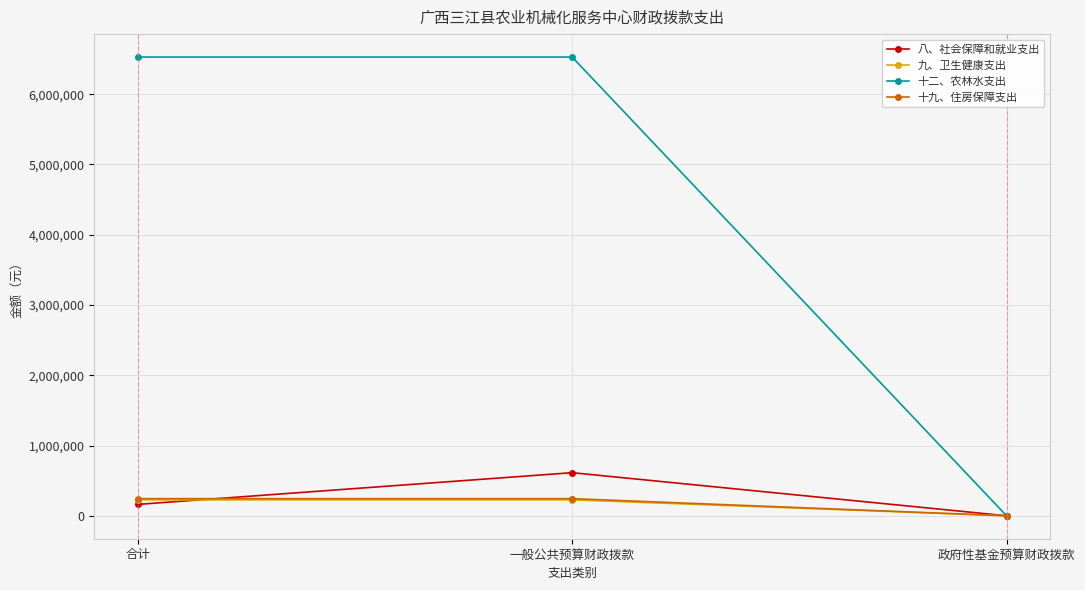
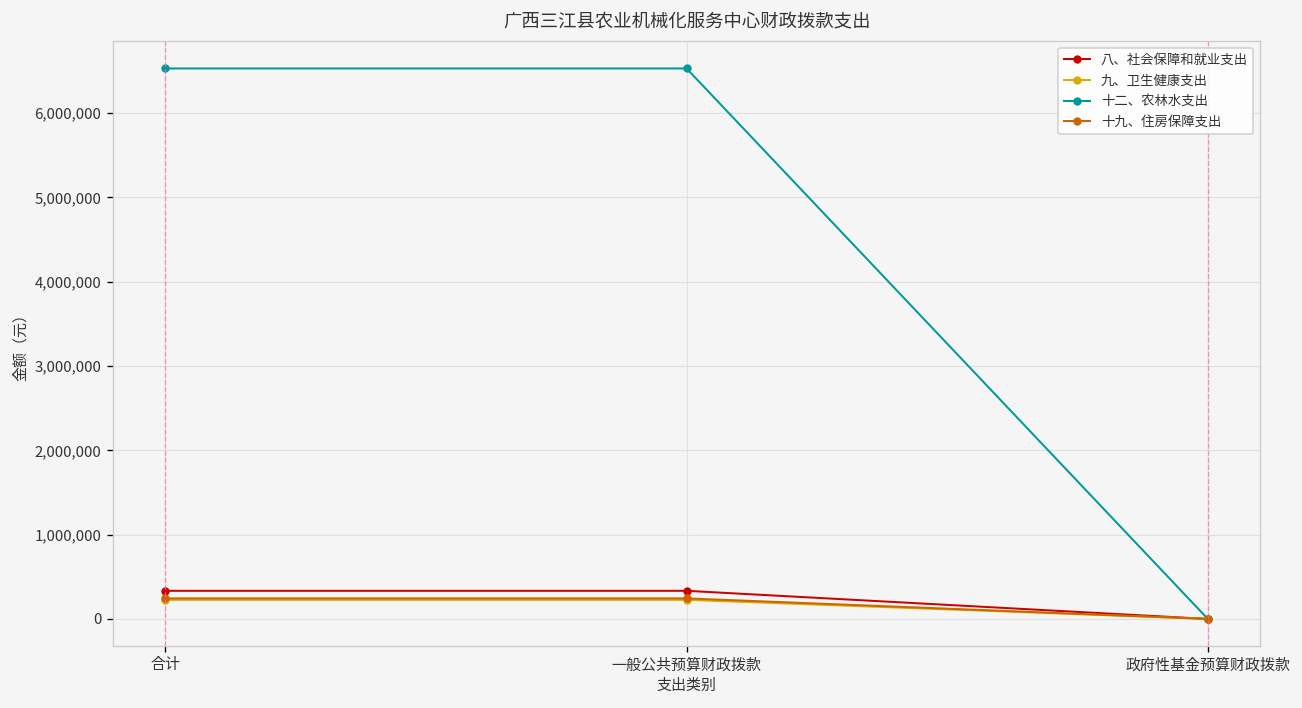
  {
    "八、社会保障和就业支出": {
-     "合计": "200,000",
-     "一般公共预算财政拨款": "600,000"
+     "合计": "300,000",
+     "一般公共预算财政拨款": "300,000"
    },
    "十二、农林水支出": {
      "合计": "6,500,000",
      "一般公共预算财政拨款": "6,500,000"
    }
  }
